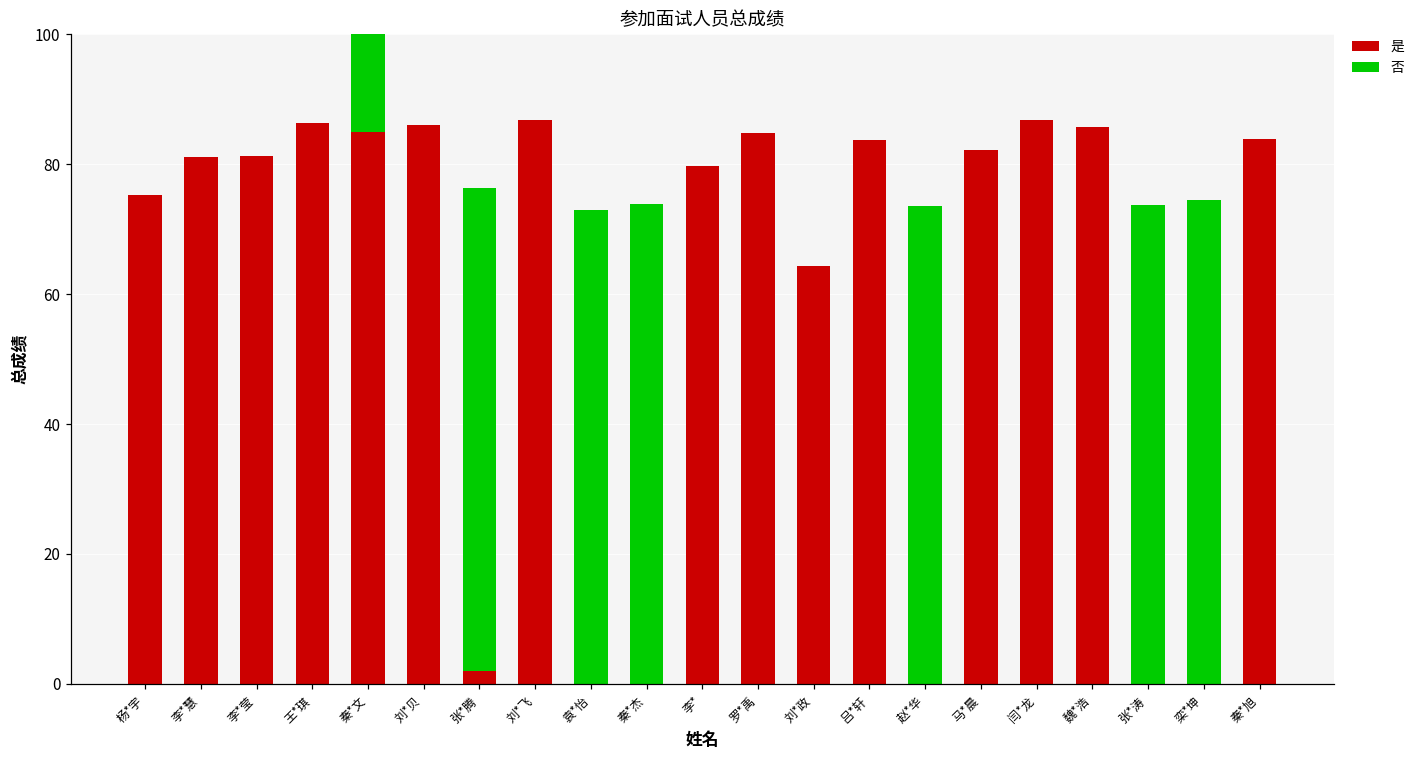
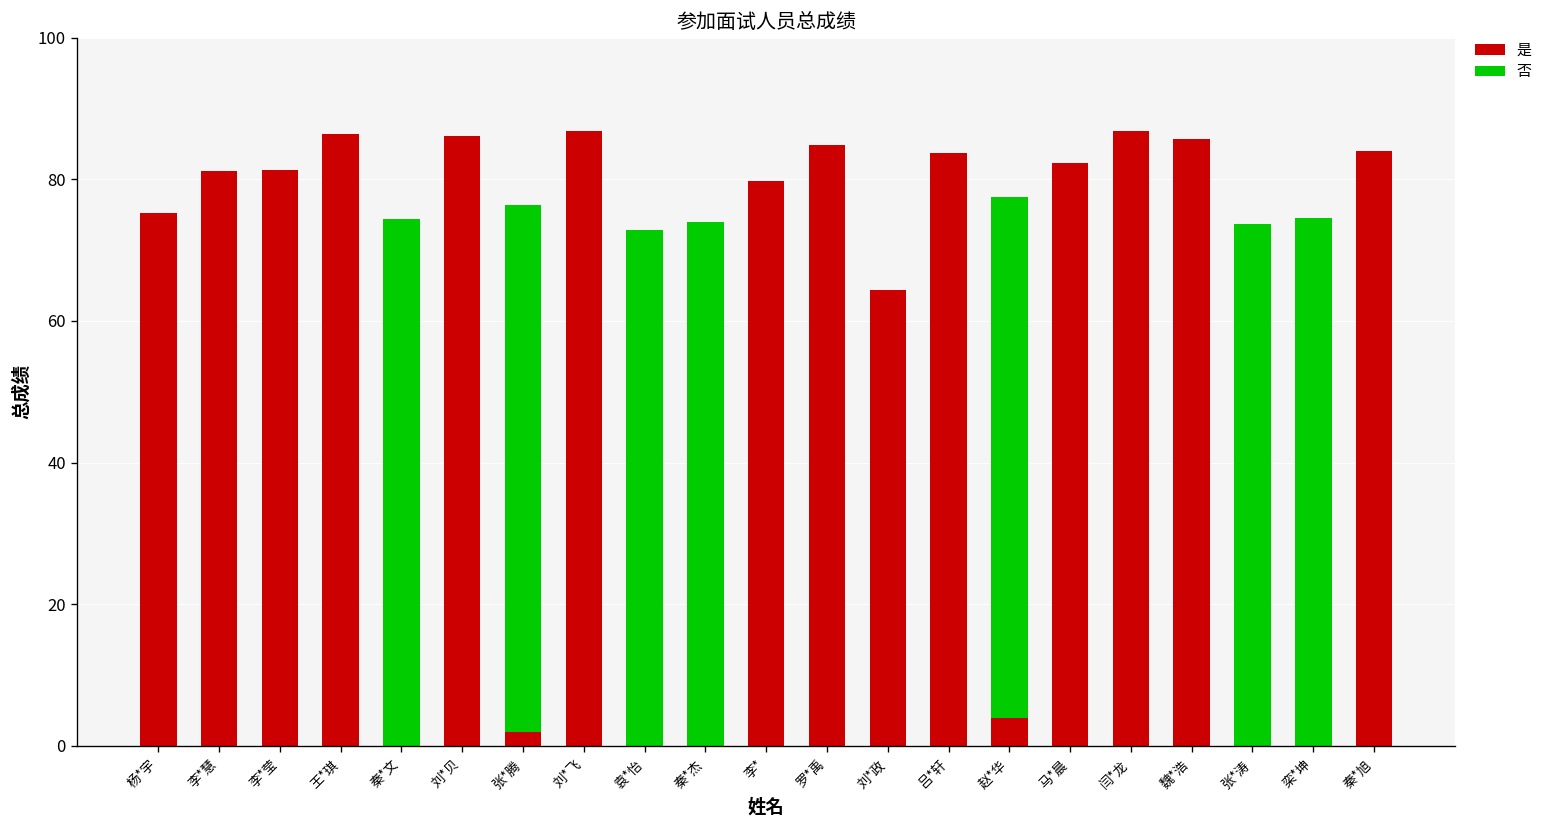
  {
    "是": {
      "杨*宇": 75,
      "李*慧": 81,
      "李*莹": 81,
      "王*琪": 86,
-     "秦*文": 85,
+     "秦*文": 0,
      "刘*贝": 86,
      "张*腾": 2,
      "刘*飞": 87,
      "袁*怡": 0,
      "秦*杰": 0,
      "李*": 80,
      "罗*禹": 85,
      "刘*政": 64,
      "吕*轩": 84,
-     "赵*华": 0,
+     "赵*华": 4,
      "马*晨": 82,
      "闫*龙": 87,
      "魏*浩": 86,
      "张*涛": 0,
      "栾*坤": 0,
      "秦*旭": 84
    },
    "否": {
      "杨*宇": 0,
      "李*慧": 0,
      "李*莹": 0,
      "王*琪": 0,
      "刘*贝": 0,
      "张*腾": 74,
      "刘*飞": 0,
      "袁*怡": 73,
      "秦*杰": 74,
      "李*": 0,
      "罗*禹": 0,
      "刘*政": 0,
      "吕*轩": 0,
      "赵*华": 74,
      "马*晨": 0,
      "闫*龙": 0,
      "魏*浩": 0,
      "张*涛": 74,
      "栾*坤": 74,
      "秦*旭": 0
    }
  }
